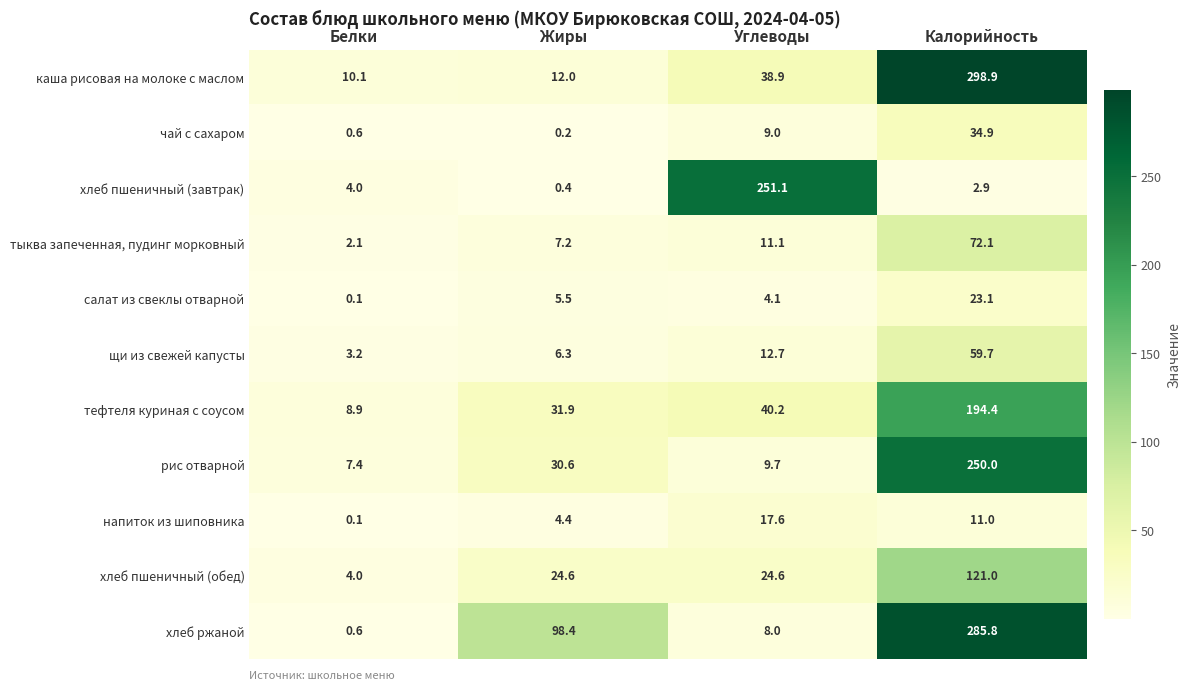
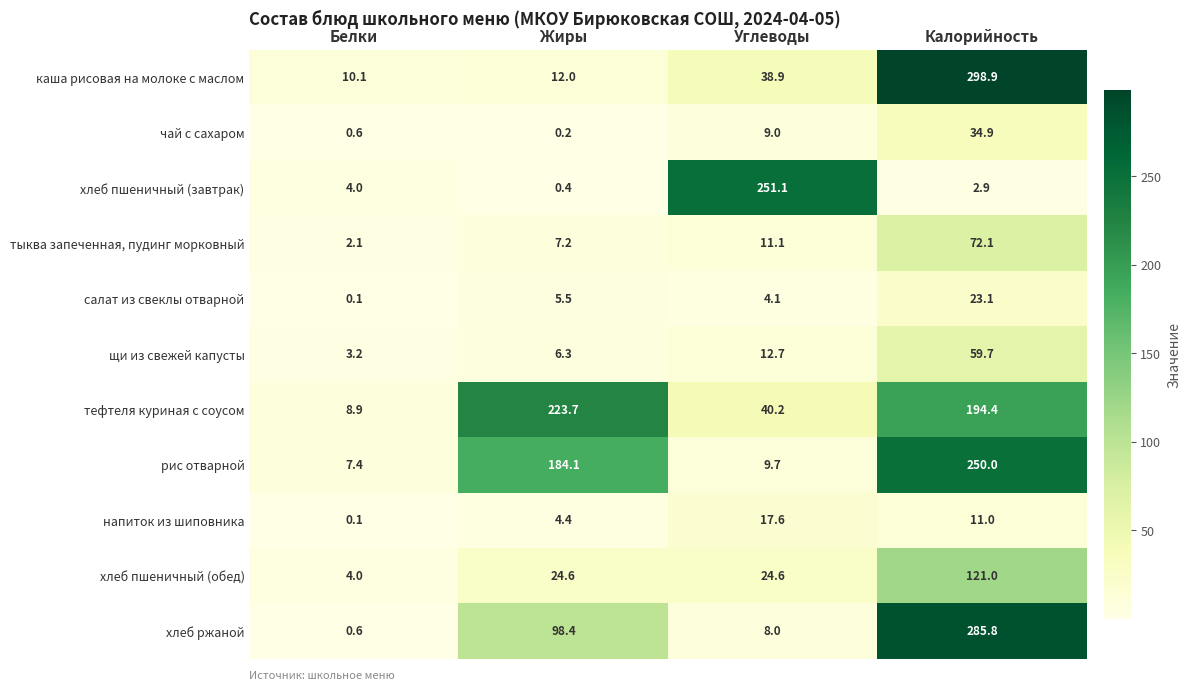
  {
    "каша рисовая на молоке с маслом": {
      "Белки": 10.1,
      "Жиры": 12.0,
      "Углеводы": 38.9,
      "Калорийность": 298.9
    },
    "чай с сахаром": {
      "Белки": 0.6,
      "Жиры": 0.2,
      "Углеводы": 9.0,
      "Калорийность": 34.9
    },
    "хлеб пшеничный (завтрак)": {
      "Белки": 4.0,
      "Жиры": 0.4,
      "Углеводы": 251.1,
      "Калорийность": 2.9
    },
    "тыква запеченная, пудинг морковный": {
      "Белки": 2.1,
      "Жиры": 7.2,
      "Углеводы": 11.1,
      "Калорийность": 72.1
    },
    "салат из свеклы отварной": {
      "Белки": 0.1,
      "Жиры": 5.5,
      "Углеводы": 4.1,
      "Калорийность": 23.1
    },
    "щи из свежей капусты": {
      "Белки": 3.2,
      "Жиры": 6.3,
      "Углеводы": 12.7,
      "Калорийность": 59.7
    },
    "тефтеля куриная с соусом": {
      "Белки": 8.9,
-     "Жиры": 31.9,
+     "Жиры": 223.7,
      "Углеводы": 40.2,
      "Калорийность": 194.4
    },
    "рис отварной": {
      "Белки": 7.4,
-     "Жиры": 30.6,
+     "Жиры": 184.1,
      "Углеводы": 9.7,
      "Калорийность": 250.0
    },
    "напиток из шиповника": {
      "Белки": 0.1,
      "Жиры": 4.4,
      "Углеводы": 17.6,
      "Калорийность": 11.0
    },
    "хлеб пшеничный (обед)": {
      "Белки": 4.0,
      "Жиры": 24.6,
      "Углеводы": 24.6,
      "Калорийность": 121.0
    },
    "хлеб ржаной": {
      "Белки": 0.6,
      "Жиры": 98.4,
      "Углеводы": 8.0,
      "Калорийность": 285.8
    }
  }
